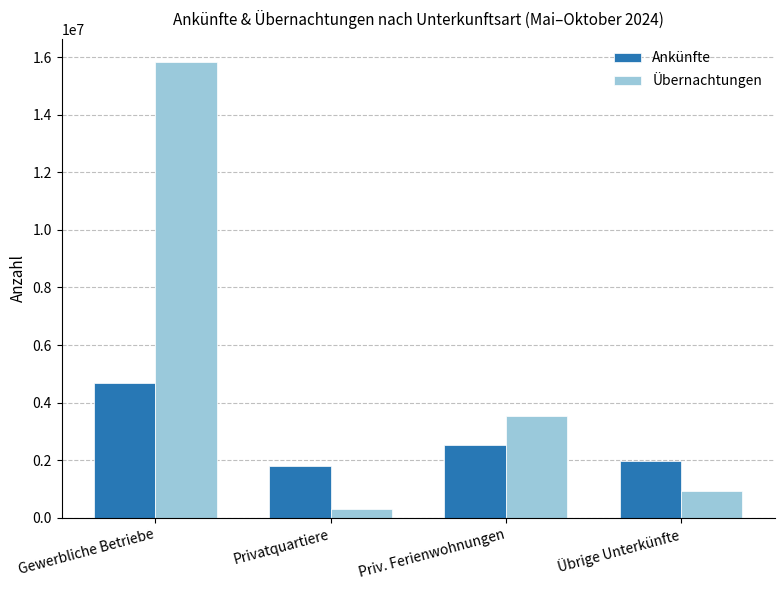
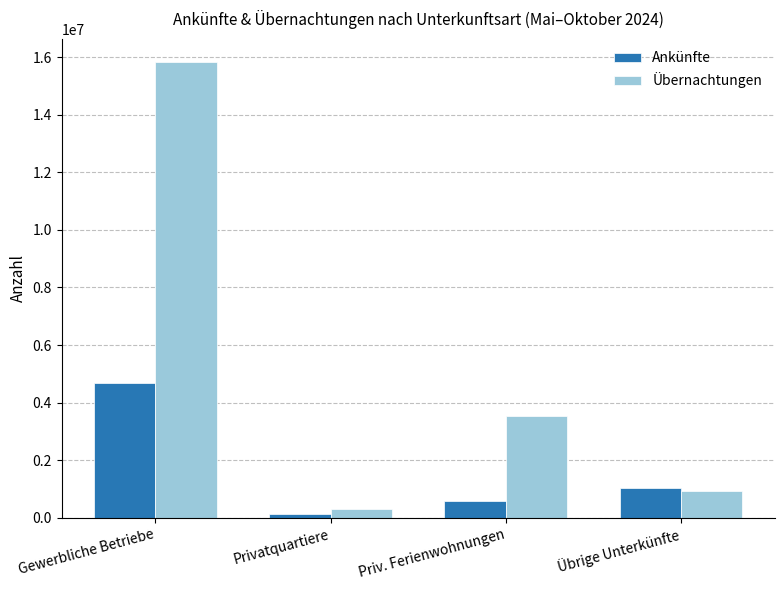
  {
    "Ankünfte": {
      "Gewerbliche Betriebe": 4700000,
-     "Privatquartiere": 1800000,
-     "Priv. Ferienwohnungen": 2500000,
-     "Übrige Unterkünfte": 2000000
+     "Privatquartiere": 100000,
+     "Priv. Ferienwohnungen": 600000,
+     "Übrige Unterkünfte": 1000000
    },
    "Übernachtungen": {
      "Gewerbliche Betriebe": 15800000,
      "Privatquartiere": 300000,
      "Priv. Ferienwohnungen": 3600000,
      "Übrige Unterkünfte": 900000
    }
  }
